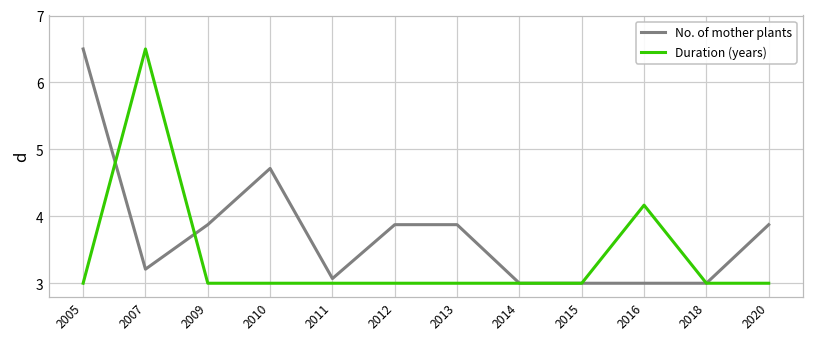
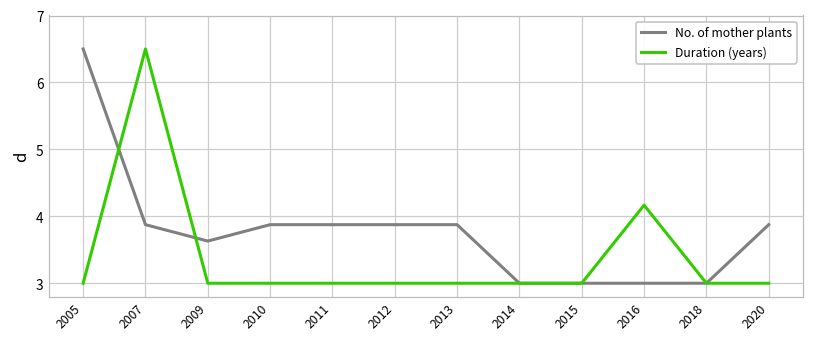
  {
    "No. of mother plants": {
      "2005": 6.5,
-     "2007": 3.2,
-     "2009": 3.9,
-     "2010": 4.7,
-     "2011": 3.1,
+     "2007": 3.9,
+     "2009": 3.6,
+     "2010": 3.9,
+     "2011": 3.9,
      "2012": 3.9,
      "2013": 3.9,
      "2016": 3.0,
      "2020": 3.9
    },
    "Duration (years)": {
      "2005": 3.0,
      "2007": 6.5,
      "2009": 3.0,
      "2010": 3.0,
      "2011": 3.0,
      "2012": 3.0,
      "2013": 3.0,
      "2016": 4.2,
      "2020": 3.0
    }
  }
